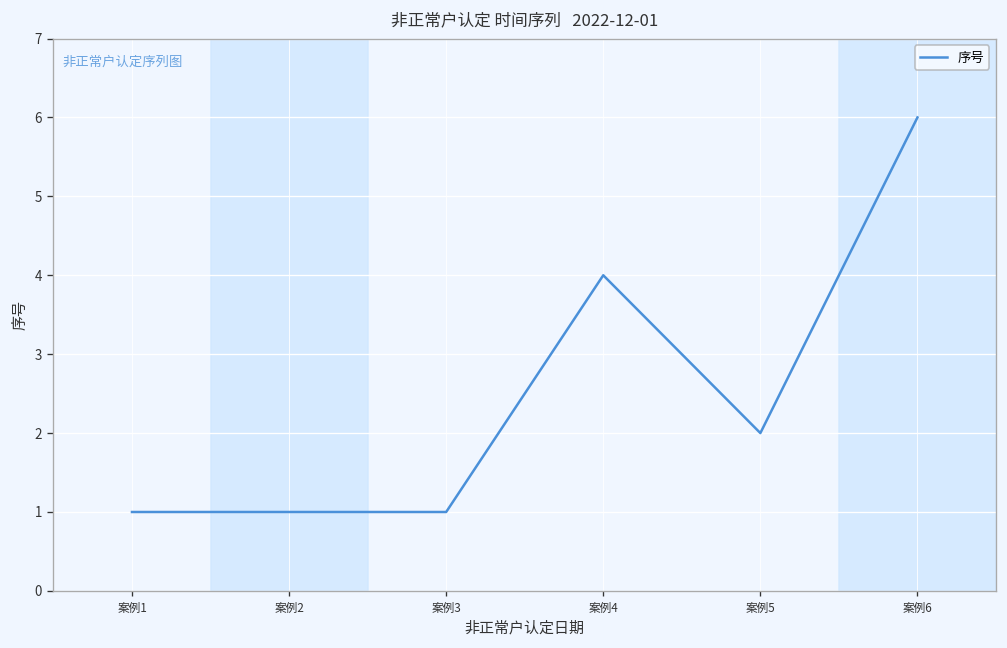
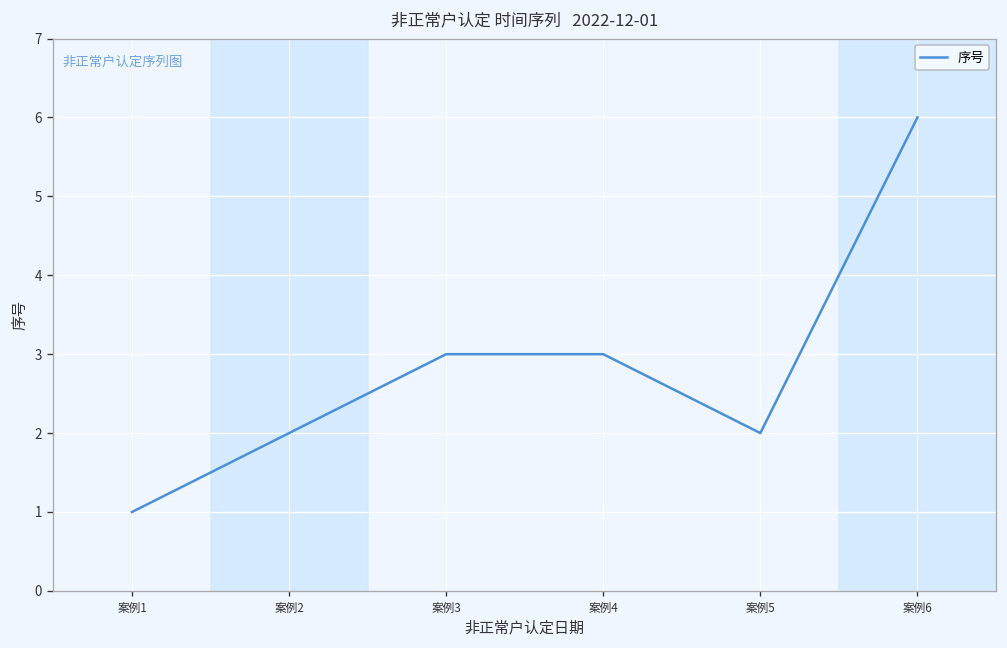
  {
    "案例1": 1,
-   "案例2": 1,
-   "案例3": 1,
-   "案例4": 4,
+   "案例2": 2,
+   "案例3": 3,
+   "案例4": 3,
    "案例5": 2,
    "案例6": 6
  }
